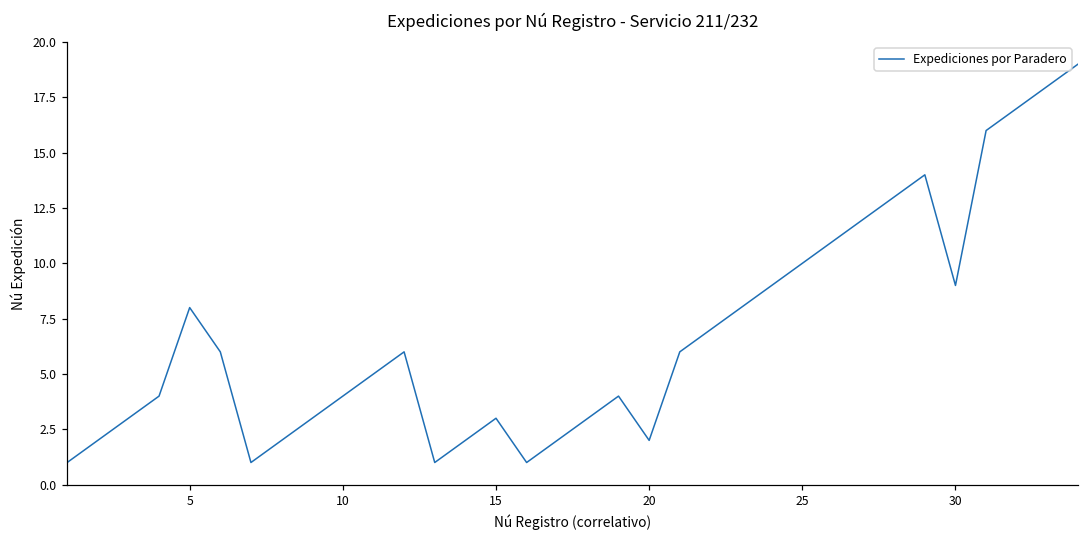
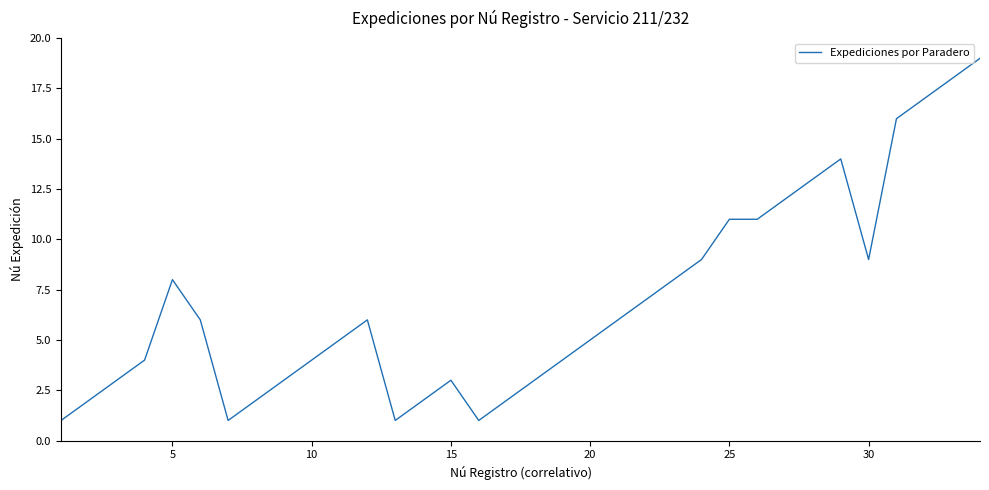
  {
    "5": 8,
    "10": 4,
    "15": 3,
-   "20": 2,
-   "25": 10,
+   "20": 5,
+   "25": 11,
    "30": 9
  }
